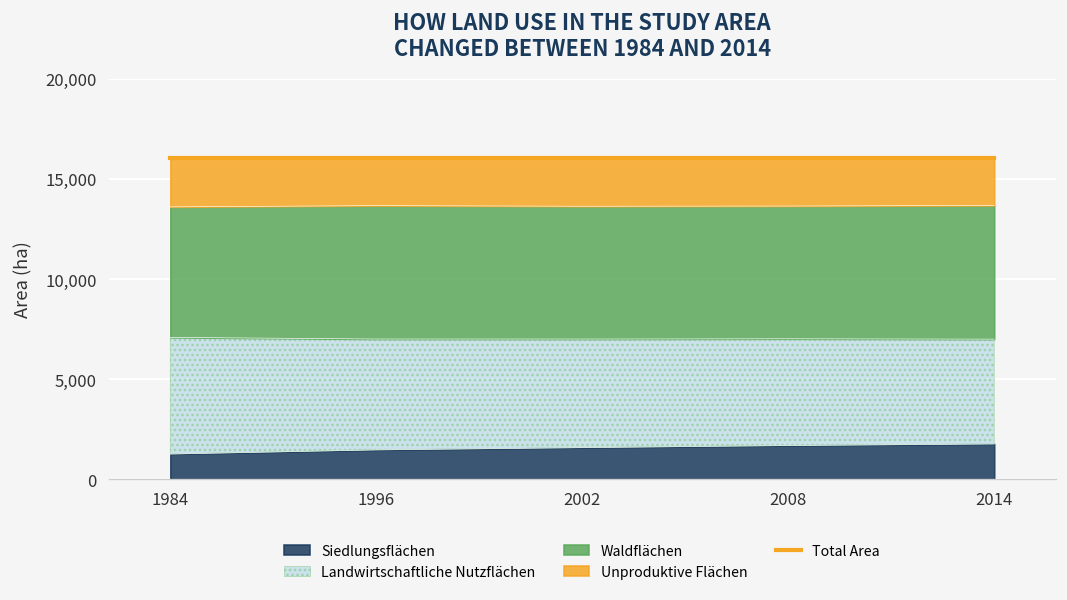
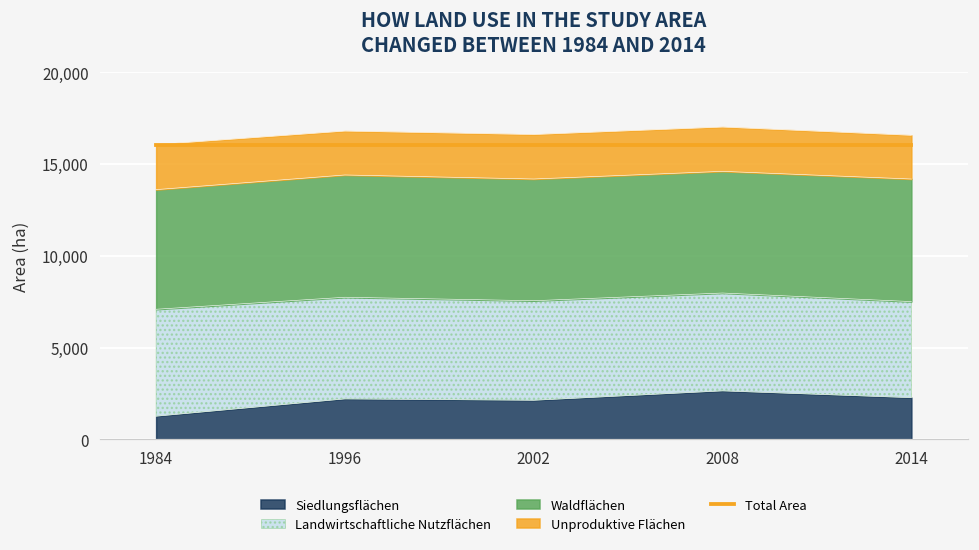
  {
    "Siedlungsflächen": {
      "1984": "1,300",
-     "1996": "1,500",
-     "2002": "1,600",
-     "2008": "1,700",
-     "2014": "1,800"
+     "1996": "2,200",
+     "2002": "2,100",
+     "2008": "2,600",
+     "2014": "2,300"
    },
    "Landwirtschaftliche Nutzflächen": {
      "1984": "5,800",
      "1996": "5,500",
      "2002": "5,400",
      "2008": "5,300",
      "2014": "5,200"
    },
    "Waldflächen": {
      "1984": "6,500",
      "1996": "6,700",
      "2002": "6,600",
      "2008": "6,600",
      "2014": "6,700"
    },
    "Unproduktive Flächen": {
      "1984": "2,500",
      "1996": "2,400",
      "2002": "2,400",
      "2008": "2,400",
      "2014": "2,400"
    }
  }
